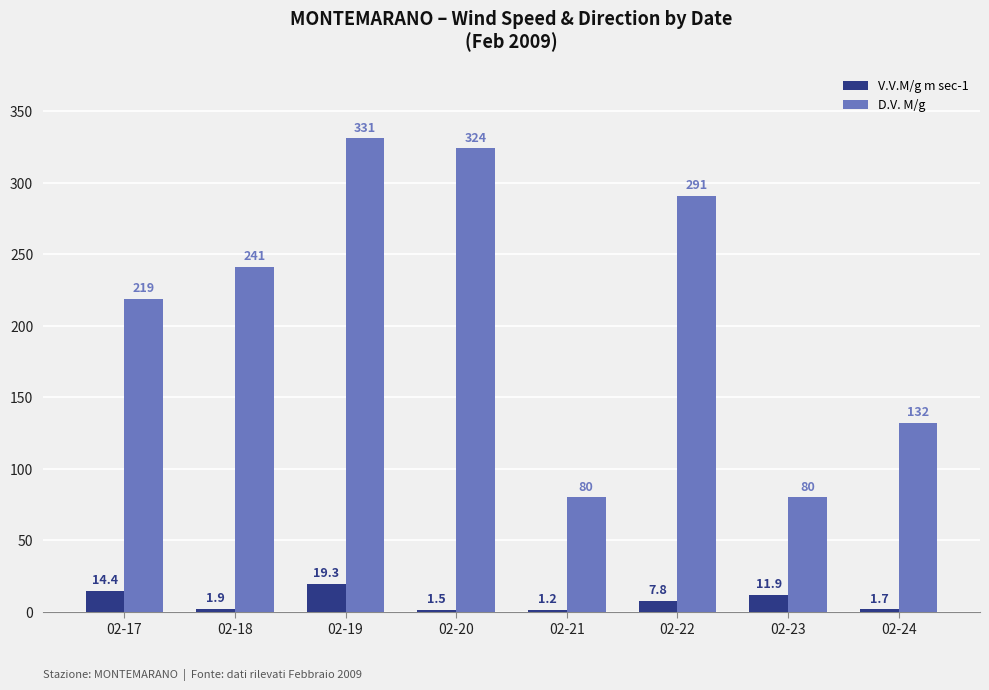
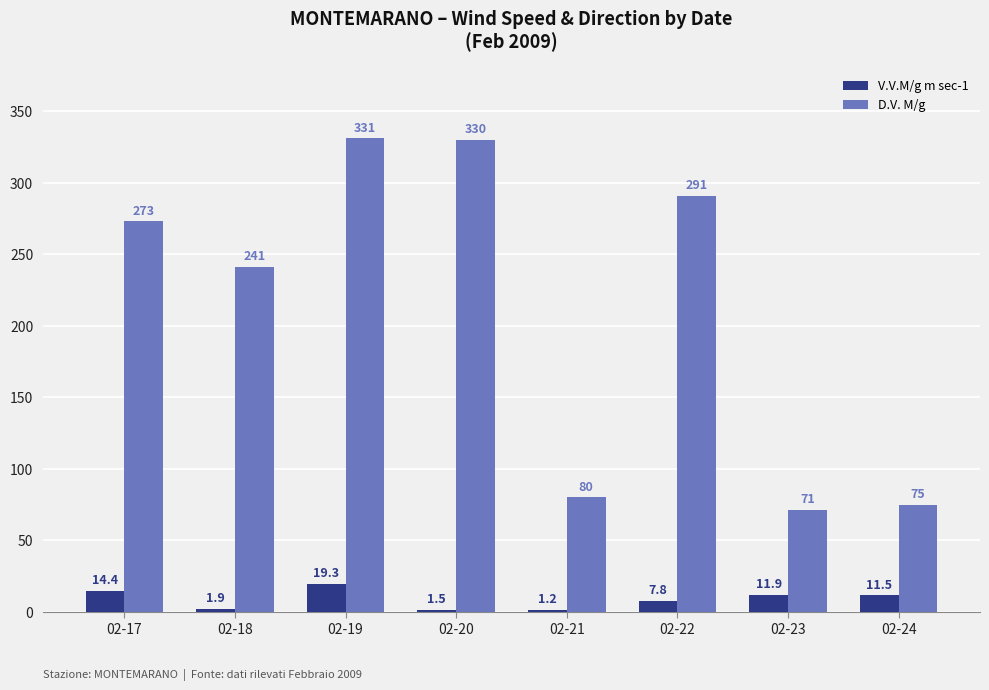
  {
    "V.V.M/g m sec-1": {
      "02-17": 14.4,
      "02-18": 1.9,
      "02-19": 19.3,
      "02-20": 1.5,
      "02-21": 1.2,
      "02-22": 7.8,
      "02-23": 11.9,
-     "02-24": 1.7
+     "02-24": 11.5
    },
    "D.V. M/g": {
-     "02-17": 219,
+     "02-17": 273,
      "02-18": 241,
      "02-19": 331,
-     "02-20": 324,
+     "02-20": 330,
      "02-21": 80,
      "02-22": 291,
-     "02-23": 80,
-     "02-24": 132
+     "02-23": 71,
+     "02-24": 75
    }
  }
